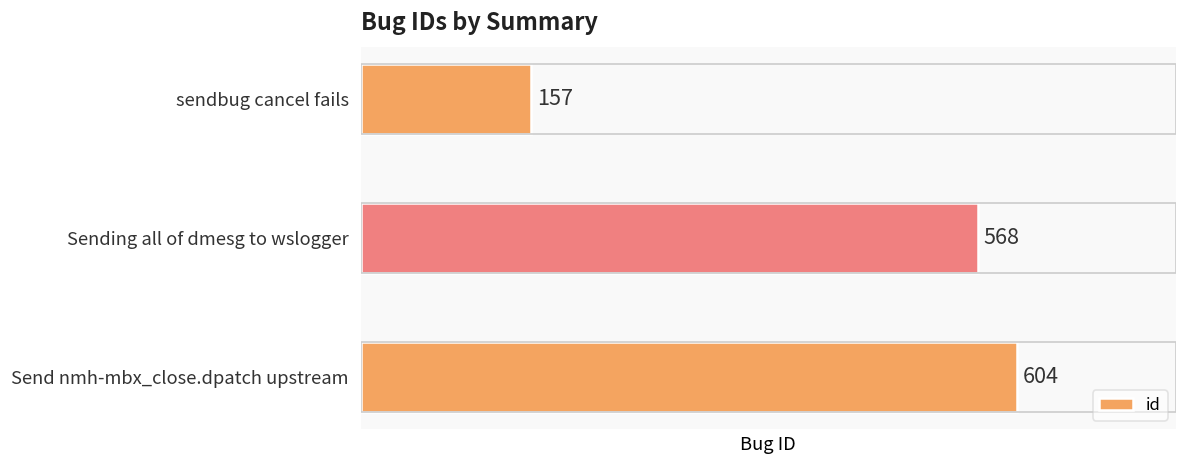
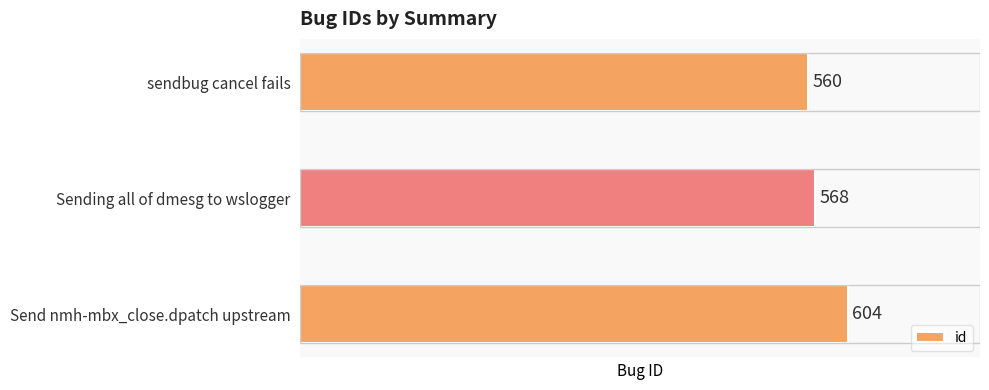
  {
-   "sendbug cancel fails": 157,
+   "sendbug cancel fails": 560,
    "Sending all of dmesg to wslogger": 568,
    "Send nmh-mbx_close.dpatch upstream": 604
  }
